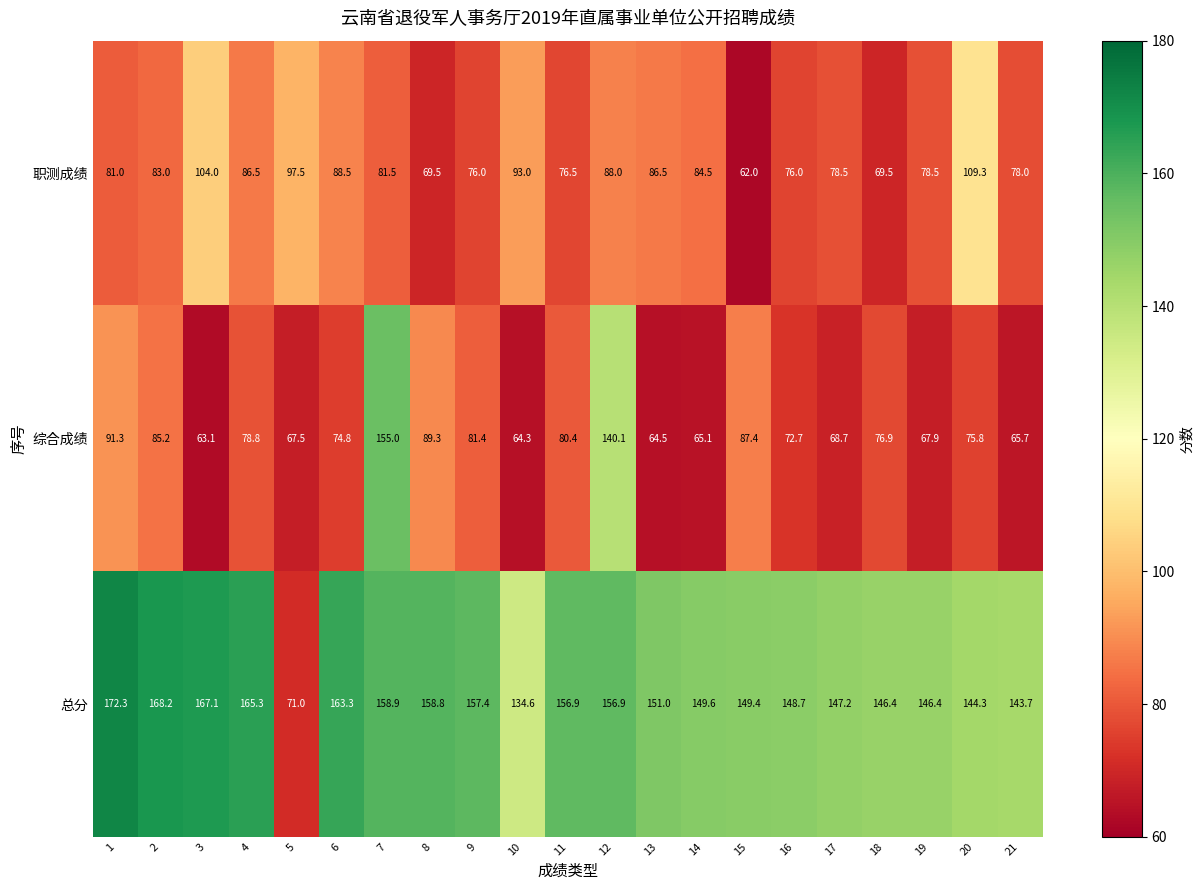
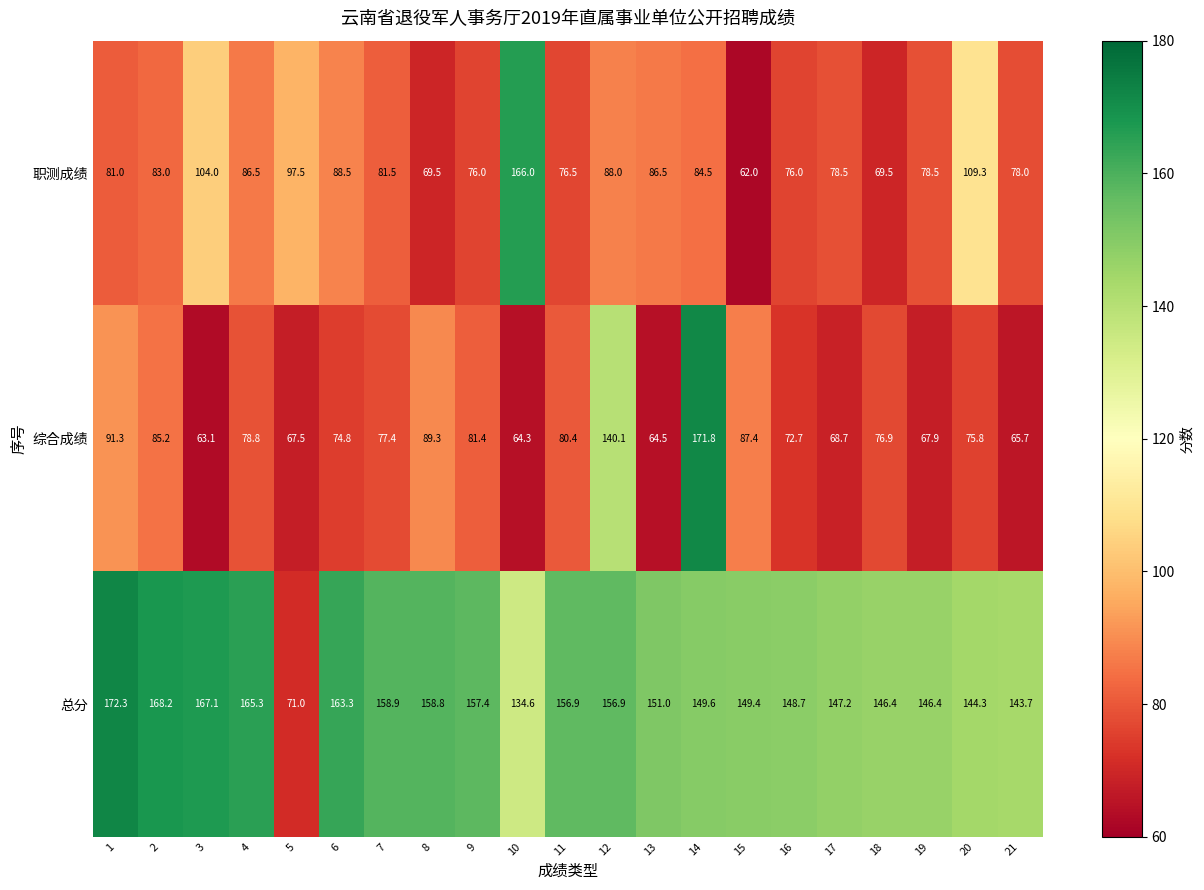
  {
    "职测成绩": {
      "1": 81.0,
      "2": 83.0,
      "3": 104.0,
      "4": 86.5,
      "5": 97.5,
      "6": 88.5,
      "7": 81.5,
      "8": 69.5,
      "9": 76.0,
-     "10": 93.0,
+     "10": 166.0,
      "11": 76.5,
      "12": 88.0,
      "13": 86.5,
      "14": 84.5,
      "15": 62.0,
      "16": 76.0,
      "17": 78.5,
      "18": 69.5,
      "19": 78.5,
      "20": 109.3,
      "21": 78.0
    },
    "综合成绩": {
      "1": 91.3,
      "2": 85.2,
      "3": 63.1,
      "4": 78.8,
      "5": 67.5,
      "6": 74.8,
-     "7": 155.0,
+     "7": 77.4,
      "8": 89.3,
      "9": 81.4,
      "10": 64.3,
      "11": 80.4,
      "12": 140.1,
      "13": 64.5,
-     "14": 65.1,
+     "14": 171.8,
      "15": 87.4,
      "16": 72.7,
      "17": 68.7,
      "18": 76.9,
      "19": 67.9,
      "20": 75.8,
      "21": 65.7
    },
    "总分": {
      "1": 172.3,
      "2": 168.2,
      "3": 167.1,
      "4": 165.3,
      "5": 71.0,
      "6": 163.3,
      "7": 158.9,
      "8": 158.8,
      "9": 157.4,
      "10": 134.6,
      "11": 156.9,
      "12": 156.9,
      "13": 151.0,
      "14": 149.6,
      "15": 149.4,
      "16": 148.7,
      "17": 147.2,
      "18": 146.4,
      "19": 146.4,
      "20": 144.3,
      "21": 143.7
    }
  }
